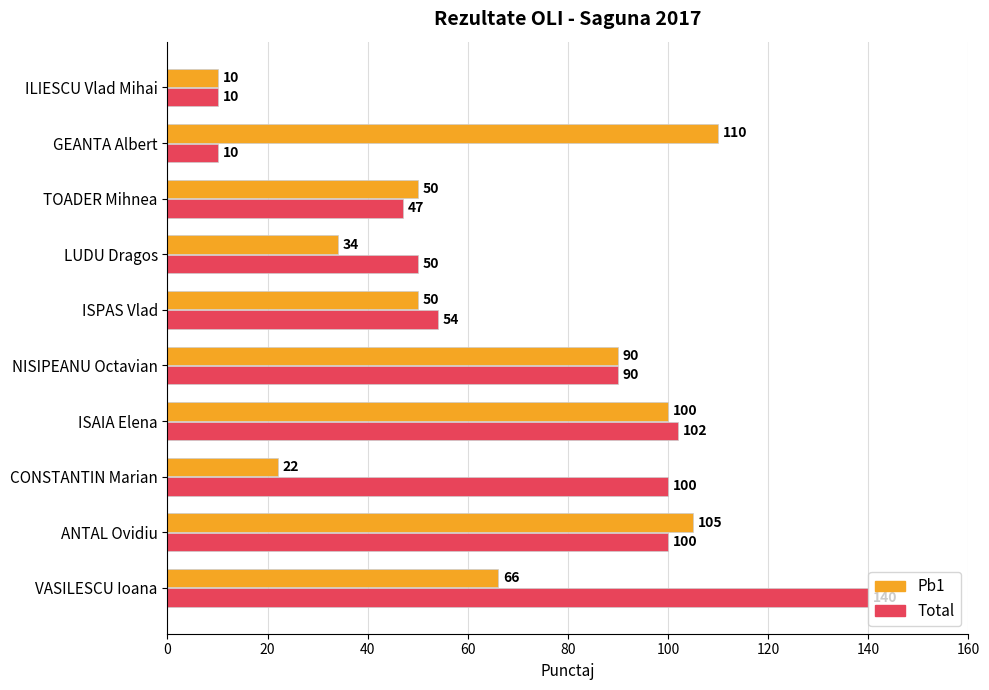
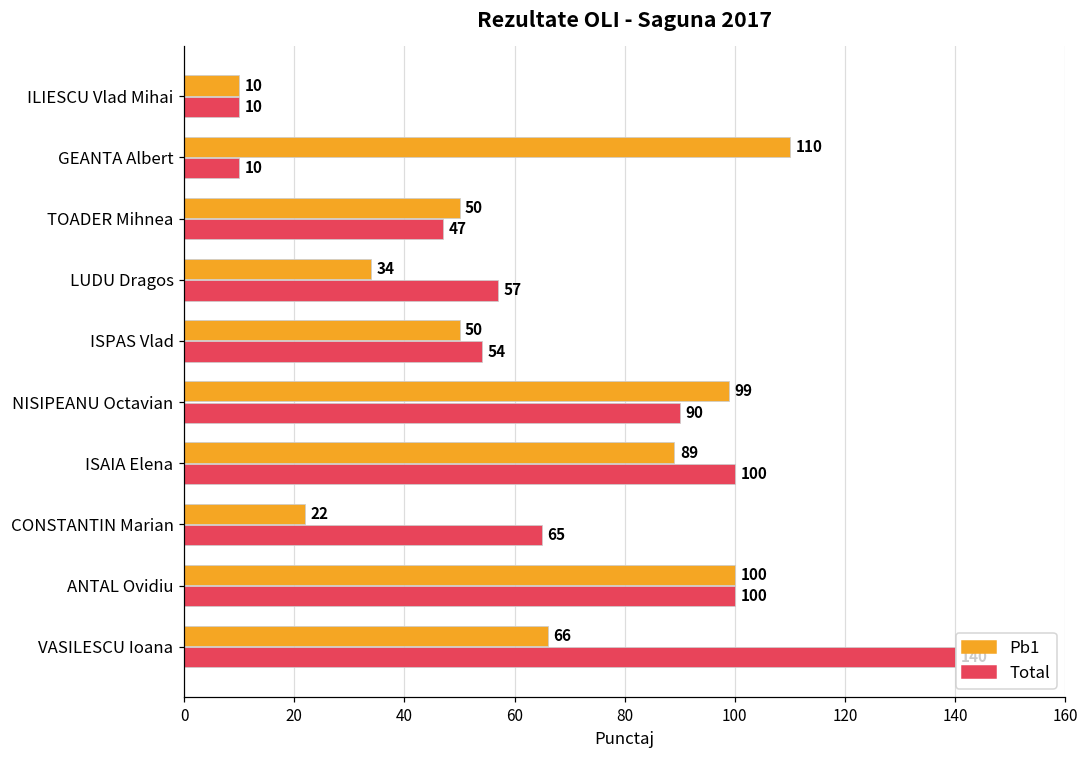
  {
    "Pb1": {
      "ILIESCU Vlad Mihai": 10,
      "GEANTA Albert": 110,
      "TOADER Mihnea": 50,
      "LUDU Dragos": 34,
      "ISPAS Vlad": 50,
-     "NISIPEANU Octavian": 90,
-     "ISAIA Elena": 100,
+     "NISIPEANU Octavian": 99,
+     "ISAIA Elena": 89,
      "CONSTANTIN Marian": 22,
-     "ANTAL Ovidiu": 105,
+     "ANTAL Ovidiu": 100,
      "VASILESCU Ioana": 66
    },
    "Total": {
      "ILIESCU Vlad Mihai": 10,
      "GEANTA Albert": 10,
      "TOADER Mihnea": 47,
-     "LUDU Dragos": 50,
+     "LUDU Dragos": 57,
      "ISPAS Vlad": 54,
      "NISIPEANU Octavian": 90,
-     "ISAIA Elena": 102,
-     "CONSTANTIN Marian": 100,
+     "ISAIA Elena": 100,
+     "CONSTANTIN Marian": 65,
      "ANTAL Ovidiu": 100
    }
  }
